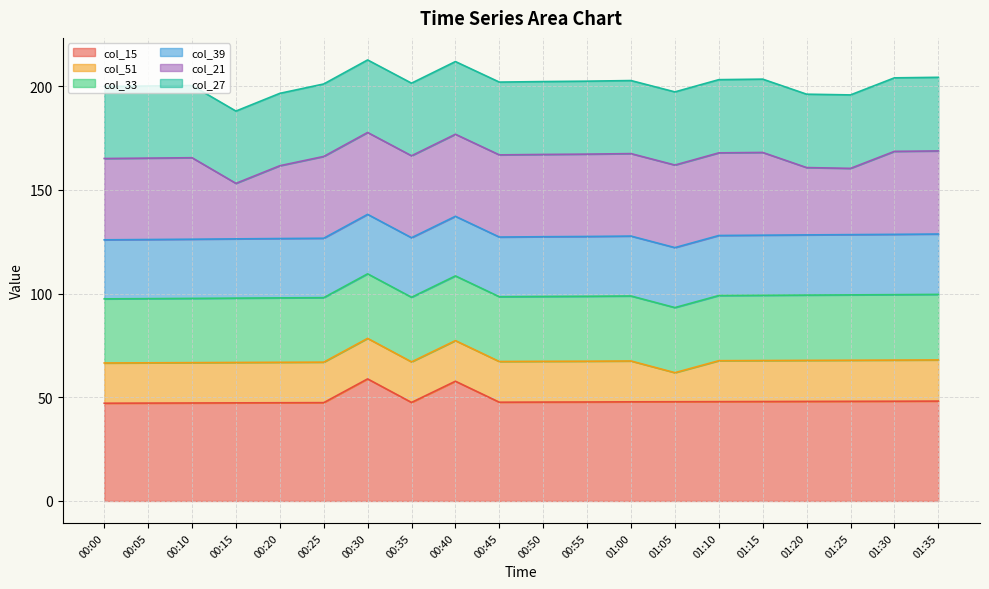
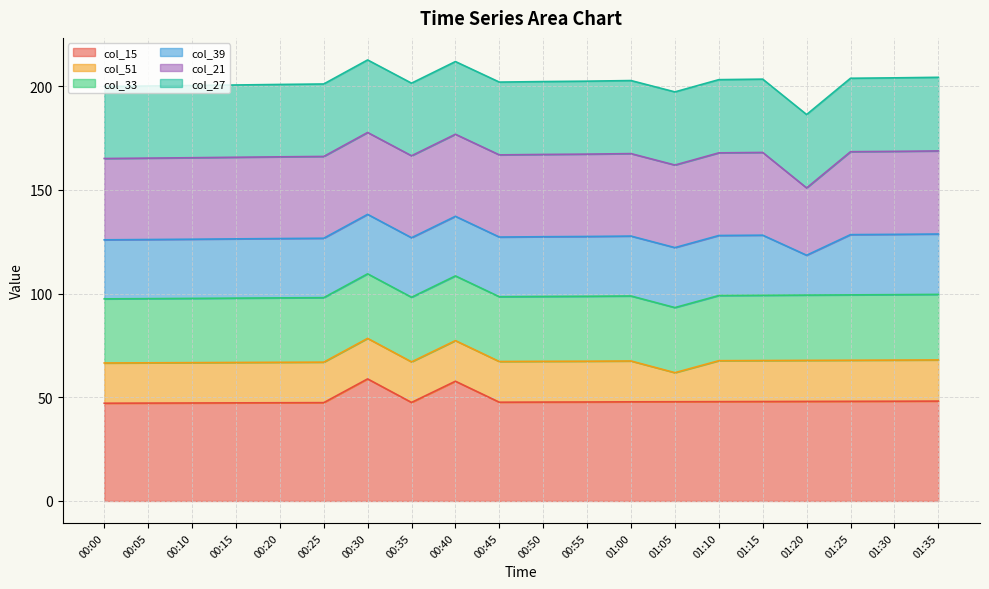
  {
    "col_15": {
      "00:00": 47,
      "00:05": 47,
      "00:10": 47,
      "00:15": 47,
      "00:20": 47,
      "00:25": 47,
      "00:30": 59,
      "00:35": 48,
      "00:40": 58,
      "00:45": 48,
      "00:50": 48,
      "00:55": 48,
      "01:00": 48,
      "01:05": 48,
      "01:10": 48,
      "01:15": 48,
      "01:20": 48,
      "01:25": 48,
      "01:30": 48,
      "01:35": 48
    },
    "col_51": {
      "00:00": 19,
      "00:05": 19,
      "00:10": 19,
      "00:15": 19,
      "00:20": 20,
      "00:25": 20,
      "00:30": 20,
      "00:35": 20,
      "00:40": 20,
      "00:45": 20,
      "00:50": 20,
      "00:55": 20,
      "01:00": 20,
      "01:05": 14,
      "01:10": 20,
      "01:15": 20,
      "01:20": 20,
      "01:25": 20,
      "01:30": 20,
      "01:35": 20
    },
    "col_39": {
      "00:00": 28,
      "00:05": 29,
      "00:10": 29,
      "00:15": 29,
      "00:20": 29,
      "00:25": 29,
      "00:30": 29,
      "00:35": 29,
      "00:40": 29,
      "00:45": 29,
      "00:50": 29,
      "00:55": 29,
      "01:00": 29,
      "01:05": 29,
      "01:10": 29,
      "01:15": 29,
-     "01:20": 29,
+     "01:20": 19,
      "01:25": 29,
      "01:30": 29,
      "01:35": 29
    },
    "col_21": {
      "00:00": 39,
      "00:05": 39,
      "00:10": 39,
-     "00:15": 27,
-     "00:20": 35,
+     "00:15": 39,
+     "00:20": 39,
      "00:25": 39,
      "00:30": 39,
      "00:35": 40,
      "00:40": 40,
      "00:45": 40,
      "00:50": 40,
      "00:55": 40,
      "01:00": 40,
      "01:05": 40,
      "01:10": 40,
      "01:15": 40,
      "01:20": 32,
-     "01:25": 32,
+     "01:25": 40,
      "01:30": 40,
      "01:35": 40
    }
  }
